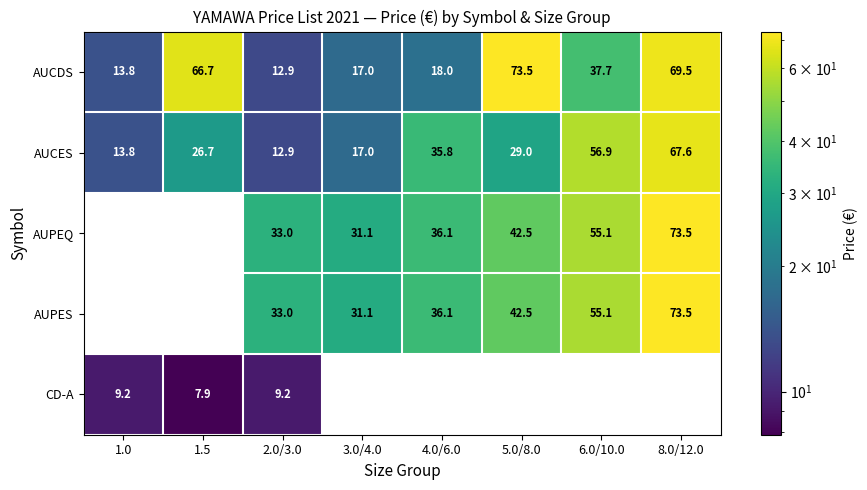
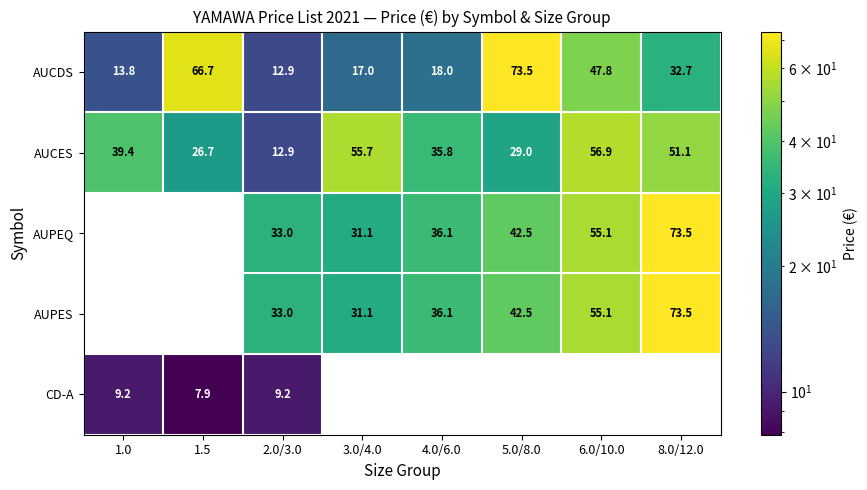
  {
    "AUCDS": {
      "1.0": 13.8,
      "1.5": 66.7,
      "2.0/3.0": 12.9,
      "3.0/4.0": 17.0,
      "4.0/6.0": 18.0,
      "5.0/8.0": 73.5,
-     "6.0/10.0": 37.7,
-     "8.0/12.0": 69.5
+     "6.0/10.0": 47.8,
+     "8.0/12.0": 32.7
    },
    "AUCES": {
-     "1.0": 13.8,
+     "1.0": 39.4,
      "1.5": 26.7,
      "2.0/3.0": 12.9,
-     "3.0/4.0": 17.0,
+     "3.0/4.0": 55.7,
      "4.0/6.0": 35.8,
      "5.0/8.0": 29.0,
      "6.0/10.0": 56.9,
-     "8.0/12.0": 67.6
+     "8.0/12.0": 51.1
    },
    "AUPEQ": {
      "2.0/3.0": 33.0,
      "3.0/4.0": 31.1,
      "4.0/6.0": 36.1,
      "5.0/8.0": 42.5,
      "6.0/10.0": 55.1,
      "8.0/12.0": 73.5
    },
    "AUPES": {
      "2.0/3.0": 33.0,
      "3.0/4.0": 31.1,
      "4.0/6.0": 36.1,
      "5.0/8.0": 42.5,
      "6.0/10.0": 55.1,
      "8.0/12.0": 73.5
    },
    "CD-A": {
      "1.0": 9.2,
      "1.5": 7.9,
      "2.0/3.0": 9.2
    }
  }
